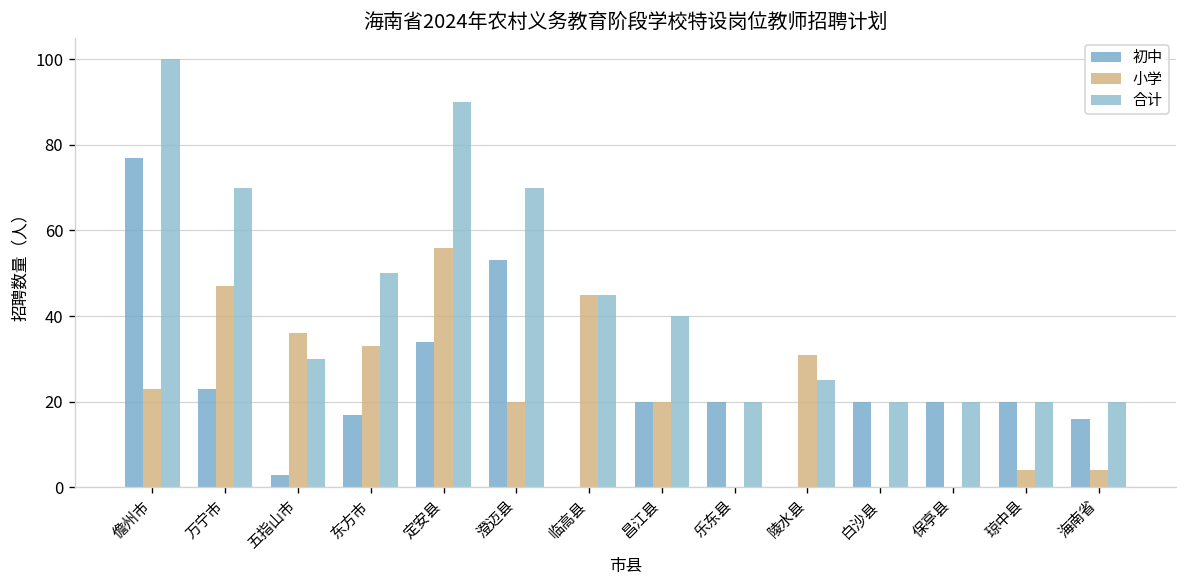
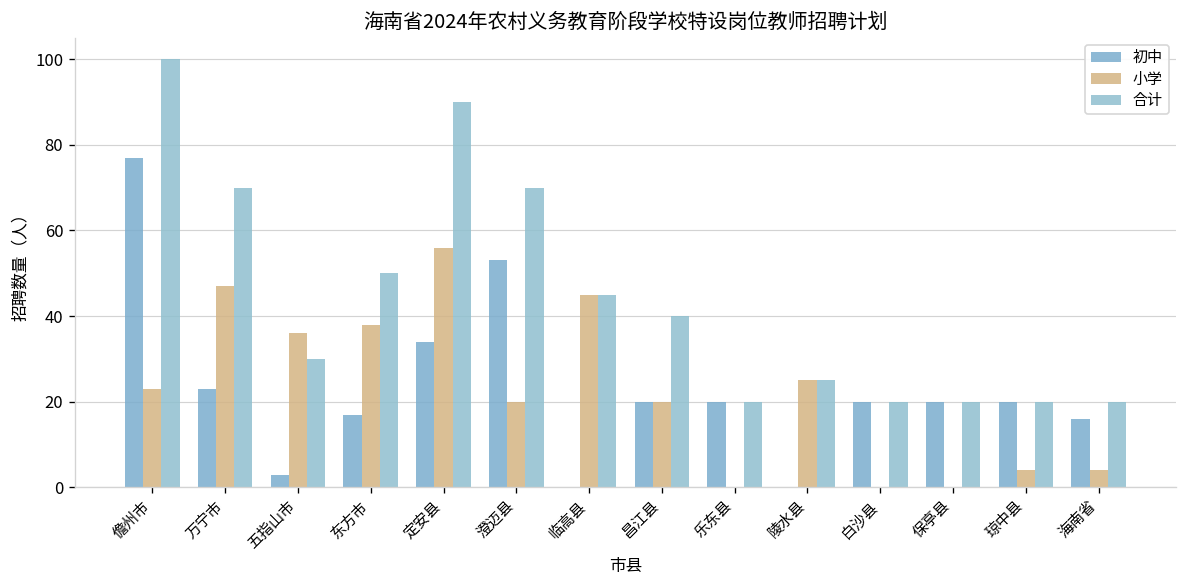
  {
    "小学": {
      "儋州市": 23,
      "万宁市": 47,
      "五指山市": 36,
-     "东方市": 33,
+     "东方市": 38,
      "定安县": 56,
      "澄迈县": 20,
      "临高县": 45,
      "昌江县": 20,
      "乐东县": 0,
-     "陵水县": 31,
+     "陵水县": 25,
      "白沙县": 0,
      "保亭县": 0,
      "琼中县": 4,
      "海南省": 4
    }
  }
